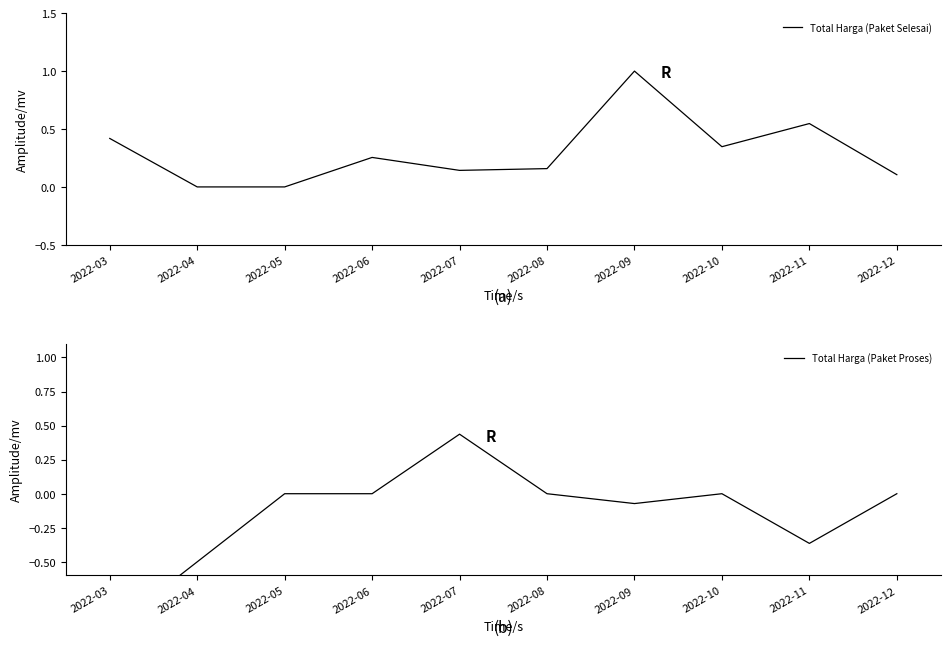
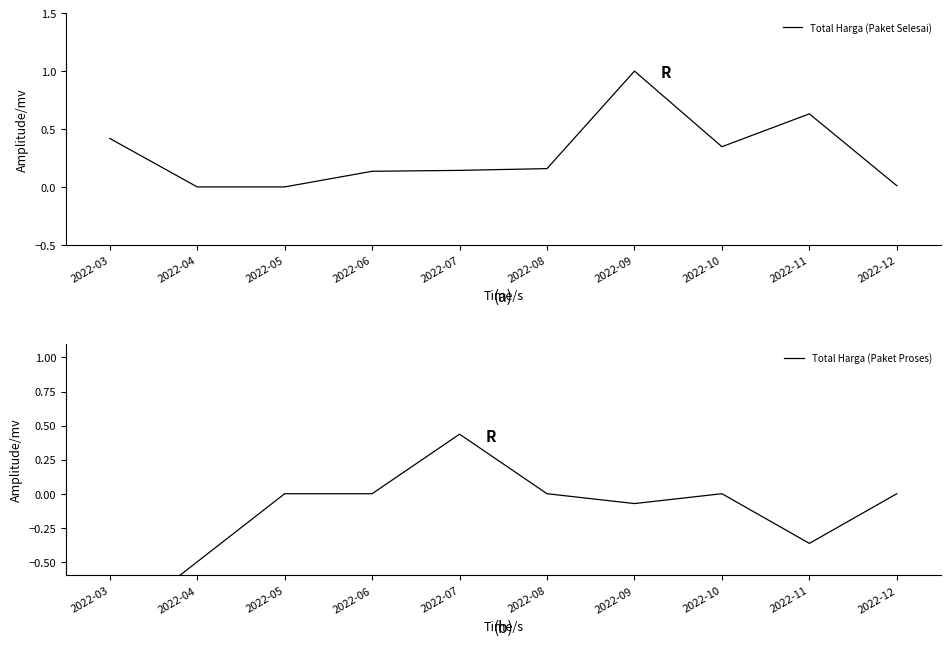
  {
    "(a)": {
      "2022-03": 0.42,
      "2022-04": 0.00,
      "2022-05": 0.00,
-     "2022-06": 0.25,
+     "2022-06": 0.13,
      "2022-07": 0.14,
      "2022-08": 0.16,
      "2022-09": 1.00,
      "2022-10": 0.35,
-     "2022-11": 0.55,
-     "2022-12": 0.11
+     "2022-11": 0.63,
+     "2022-12": 0.01
    },
    "(b)": {
      "2022-04": -0.50,
      "2022-05": 0.00,
      "2022-06": 0.00,
      "2022-07": 0.44,
      "2022-08": 0.00,
      "2022-09": -0.07,
      "2022-10": 0.00,
      "2022-11": -0.36,
      "2022-12": 0.00
    }
  }
